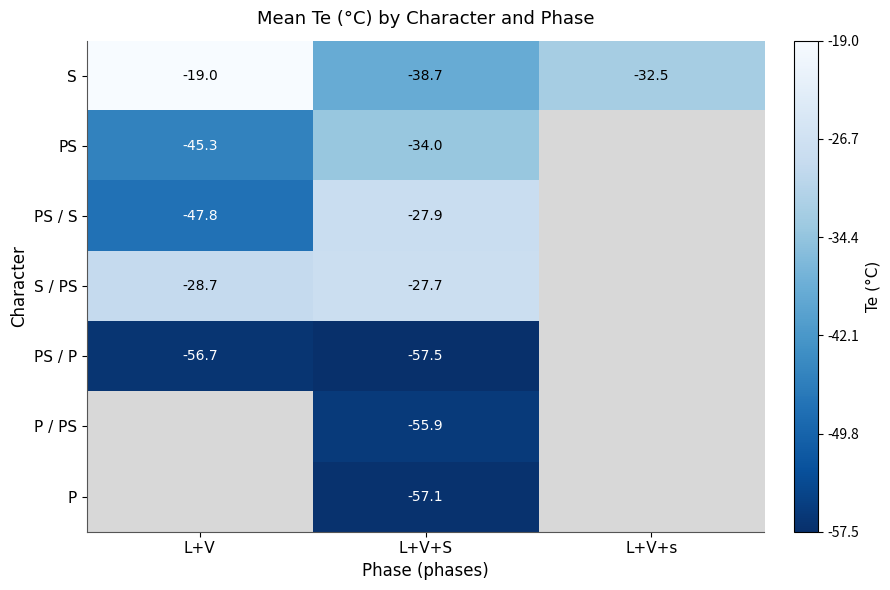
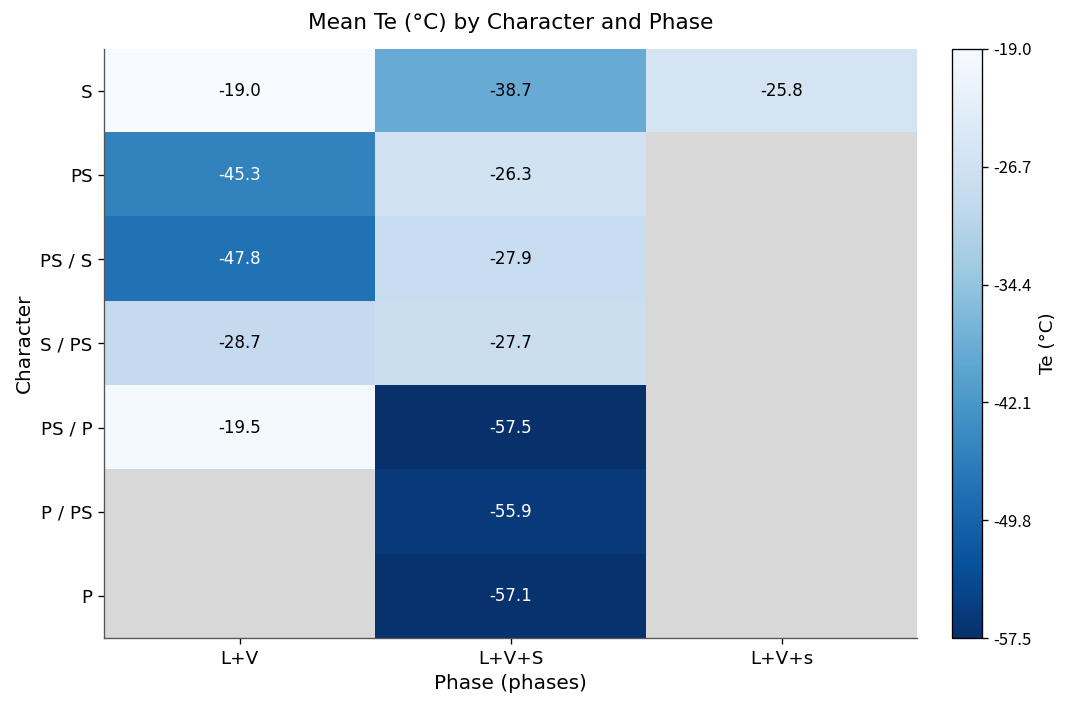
  {
    "S": {
      "L+V": -19.0,
      "L+V+S": -38.7,
-     "L+V+s": -32.5
+     "L+V+s": -25.8
    },
    "PS": {
      "L+V": -45.3,
-     "L+V+S": -34.0
+     "L+V+S": -26.3
    },
    "PS / S": {
      "L+V": -47.8,
      "L+V+S": -27.9
    },
    "S / PS": {
      "L+V": -28.7,
      "L+V+S": -27.7
    },
    "PS / P": {
-     "L+V": -56.7,
+     "L+V": -19.5,
      "L+V+S": -57.5
    },
    "P / PS": {
      "L+V+S": -55.9
    },
    "P": {
      "L+V+S": -57.1
    }
  }
